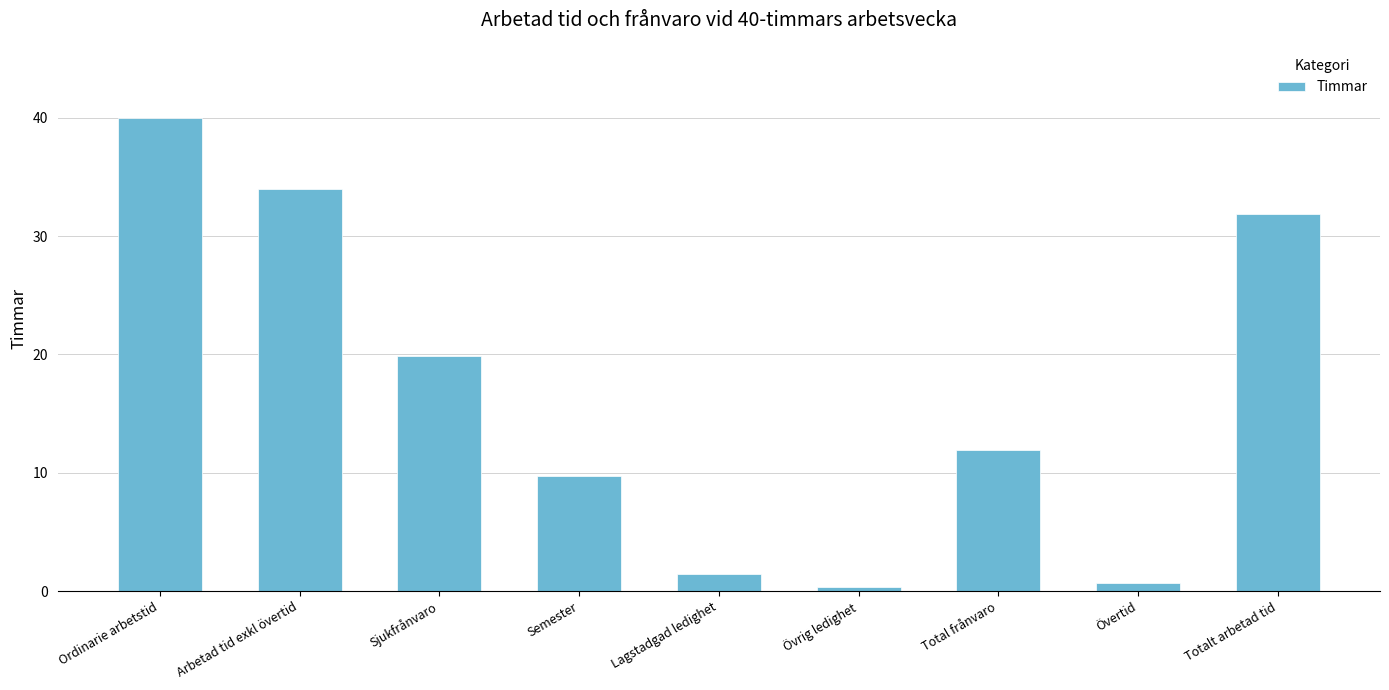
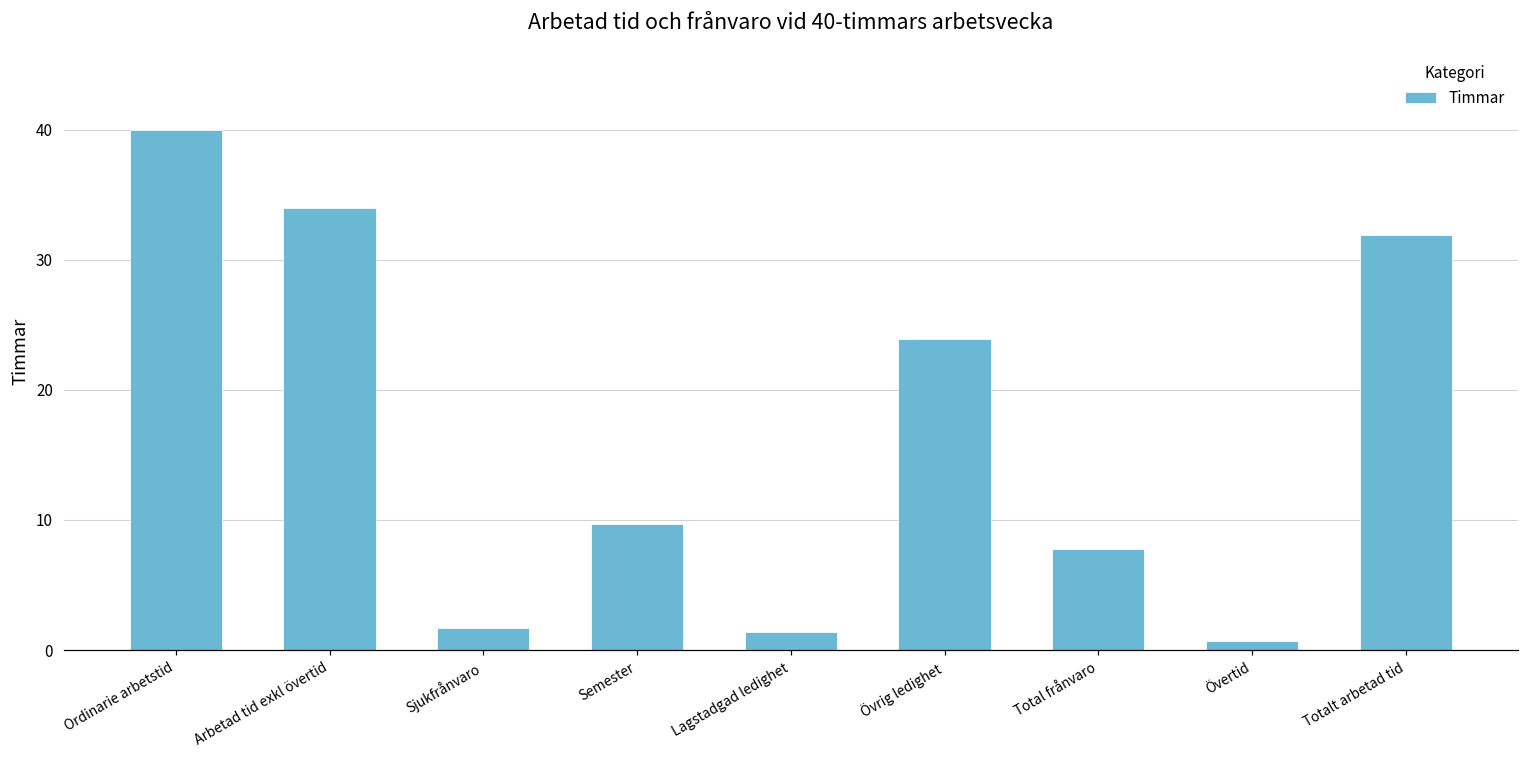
  {
    "Ordinarie arbetstid": 40.0,
    "Arbetad tid exkl övertid": 34.0,
-   "Sjukfrånvaro": 19.9,
+   "Sjukfrånvaro": 1.7,
    "Semester": 9.7,
    "Lagstadgad ledighet": 1.4,
-   "Övrig ledighet": 0.3,
-   "Total frånvaro": 11.9,
+   "Övrig ledighet": 23.9,
+   "Total frånvaro": 7.8,
    "Övertid": 0.7,
    "Totalt arbetad tid": 31.9
  }
